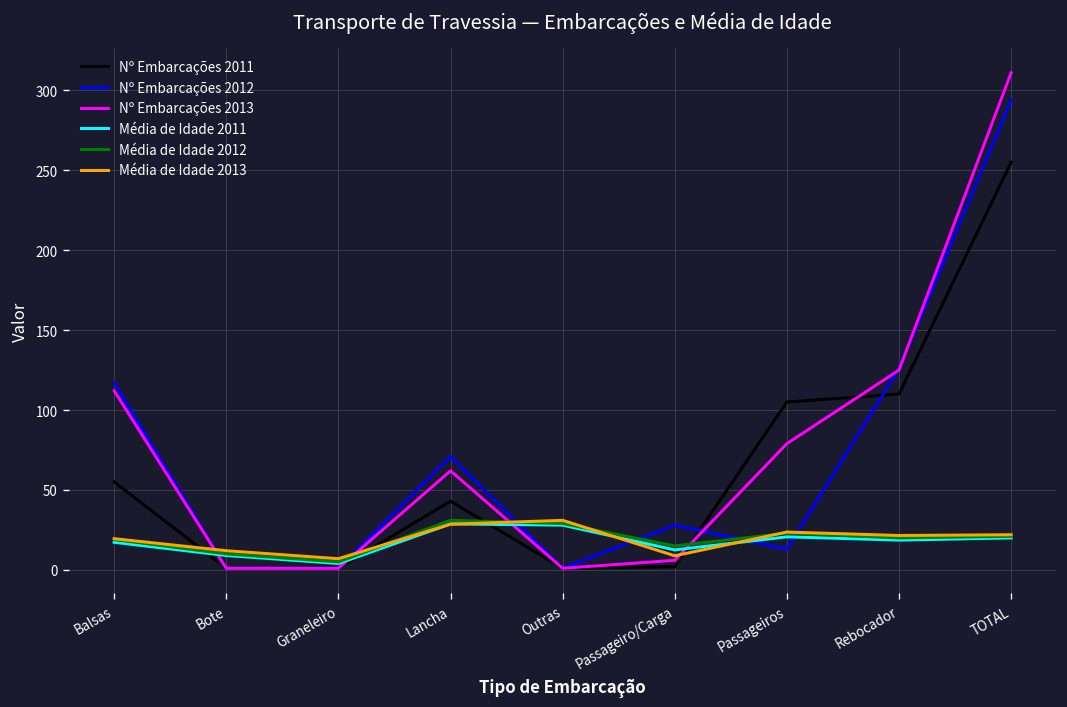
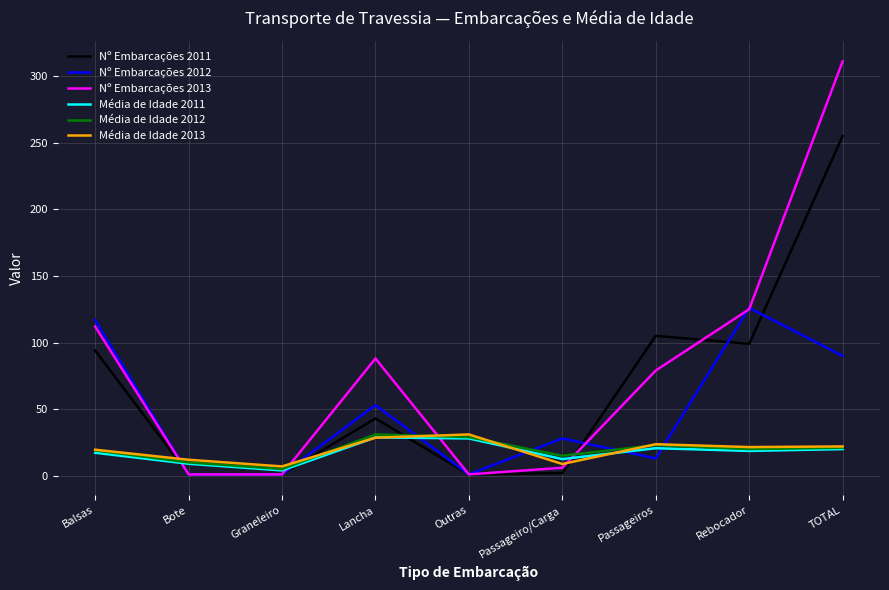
  {
    "Nº Embarcações 2011": {
-     "Balsas": 55,
+     "Balsas": 94,
      "Lancha": 43,
      "Passageiro/Carga": 2,
      "Passageiros": 105,
-     "Rebocador": 110,
+     "Rebocador": 99,
      "TOTAL": 255
    },
    "Nº Embarcações 2012": {
      "Balsas": 117,
-     "Lancha": 71,
+     "Lancha": 53,
      "Passageiro/Carga": 28,
      "Passageiros": 13,
-     "TOTAL": 294
+     "TOTAL": 90
    },
    "Nº Embarcações 2013": {
      "Balsas": 112,
-     "Lancha": 62,
+     "Lancha": 88,
      "Passageiro/Carga": 6,
      "Passageiros": 79,
      "TOTAL": 311
    },
    "Média de Idade 2011": {
      "Passageiro/Carga": 13,
      "Passageiros": 21
    },
    "Média de Idade 2012": {
      "Lancha": 31,
      "Passageiro/Carga": 15
    },
    "Média de Idade 2013": {
      "Bote": 12,
      "Graneleiro": 7,
      "Outras": 31,
      "Passageiro/Carga": 9
    }
  }
